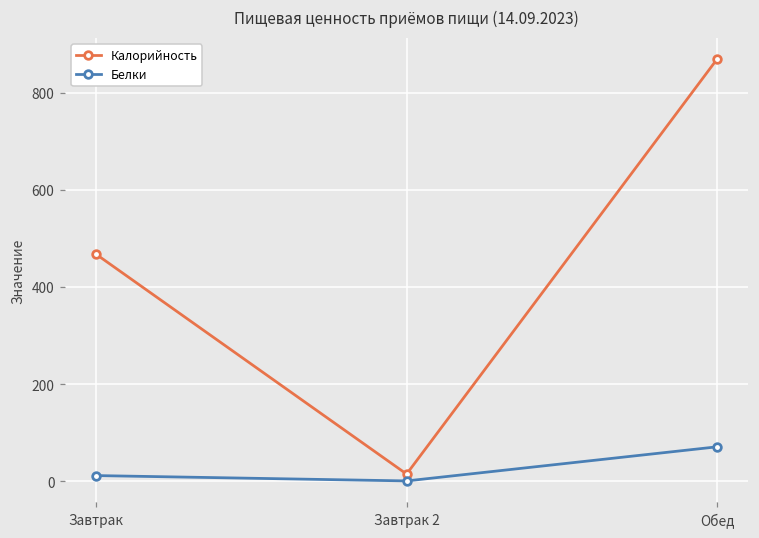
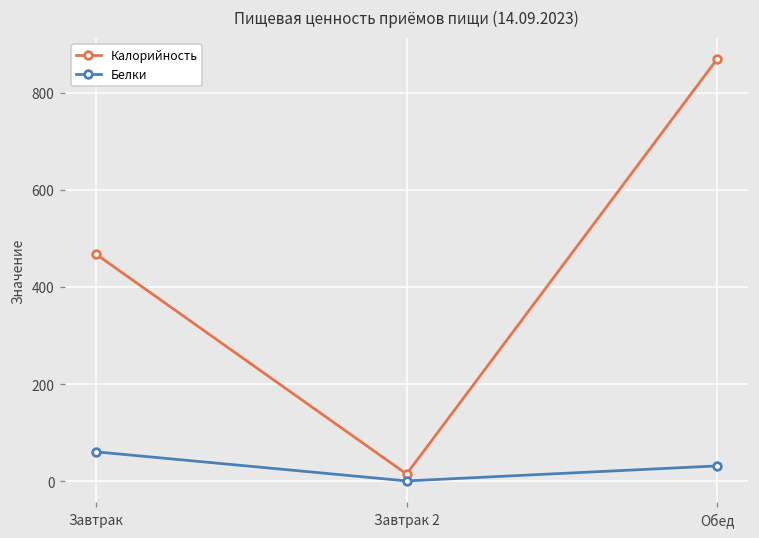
  {
    "Калорийность": {
      "Завтрак": 470,
      "Завтрак 2": 10,
      "Обед": 870
    },
    "Белки": {
-     "Завтрак": 10,
+     "Завтрак": 60,
      "Завтрак 2": 0,
-     "Обед": 70
+     "Обед": 30
    }
  }
